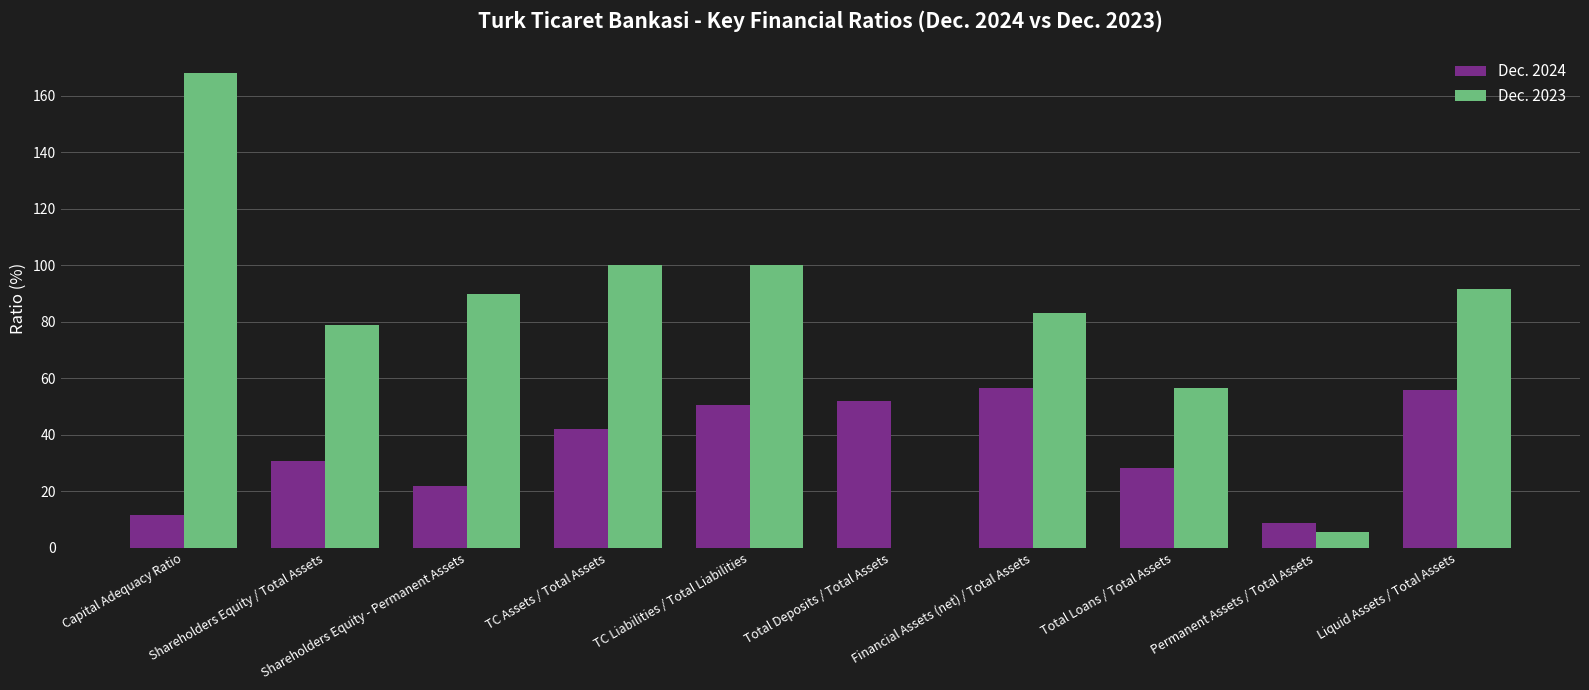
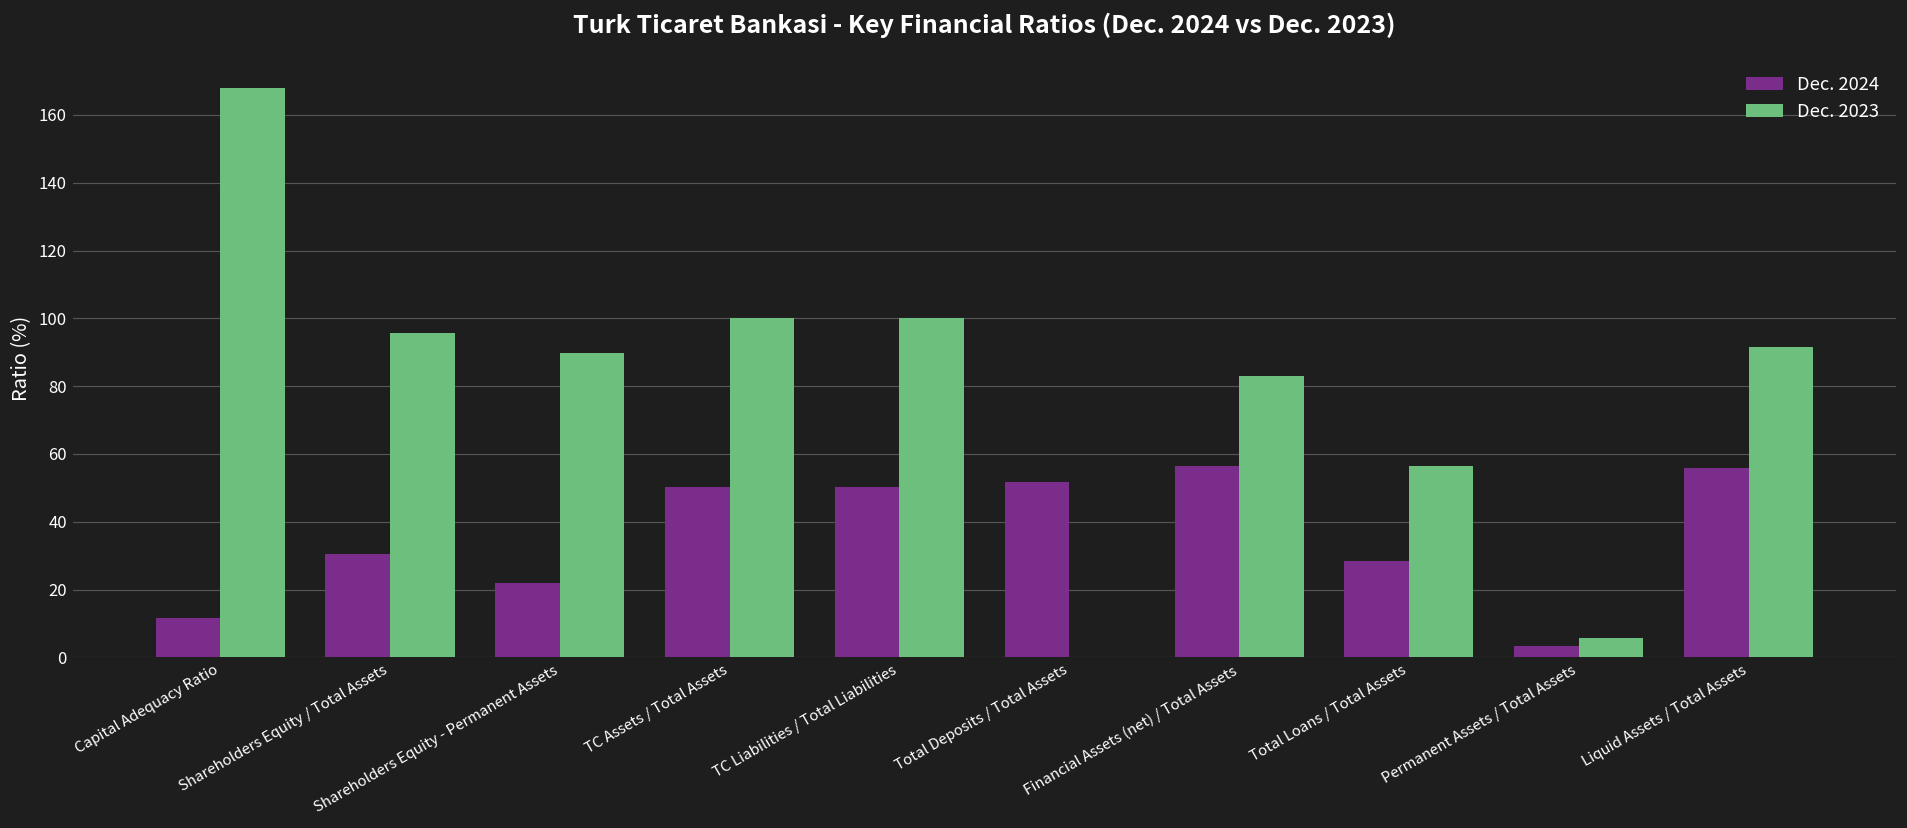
  {
    "Dec. 2024": {
      "Capital Adequacy Ratio": 12,
      "Shareholders Equity / Total Assets": 31,
      "Shareholders Equity - Permanent Assets": 22,
-     "TC Assets / Total Assets": 42,
+     "TC Assets / Total Assets": 50,
      "TC Liabilities / Total Liabilities": 50,
      "Total Deposits / Total Assets": 52,
      "Financial Assets (net) / Total Assets": 56,
      "Total Loans / Total Assets": 28,
-     "Permanent Assets / Total Assets": 9,
+     "Permanent Assets / Total Assets": 3,
      "Liquid Assets / Total Assets": 56
    },
    "Dec. 2023": {
      "Capital Adequacy Ratio": 168,
-     "Shareholders Equity / Total Assets": 79,
+     "Shareholders Equity / Total Assets": 96,
      "Shareholders Equity - Permanent Assets": 90,
      "TC Assets / Total Assets": 100,
      "TC Liabilities / Total Liabilities": 100,
      "Total Deposits / Total Assets": 0,
      "Financial Assets (net) / Total Assets": 83,
      "Total Loans / Total Assets": 56,
      "Permanent Assets / Total Assets": 6,
      "Liquid Assets / Total Assets": 92
    }
  }
